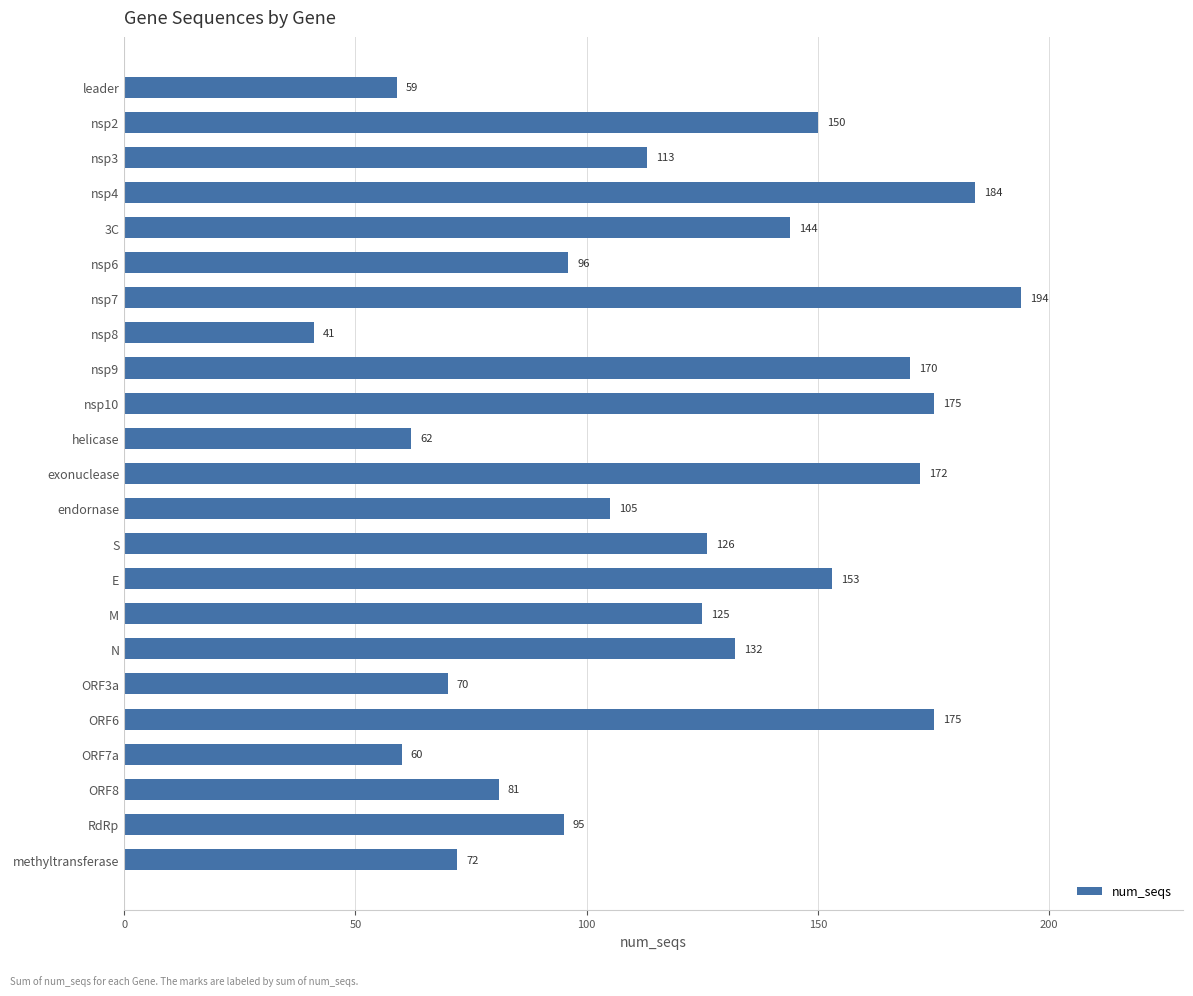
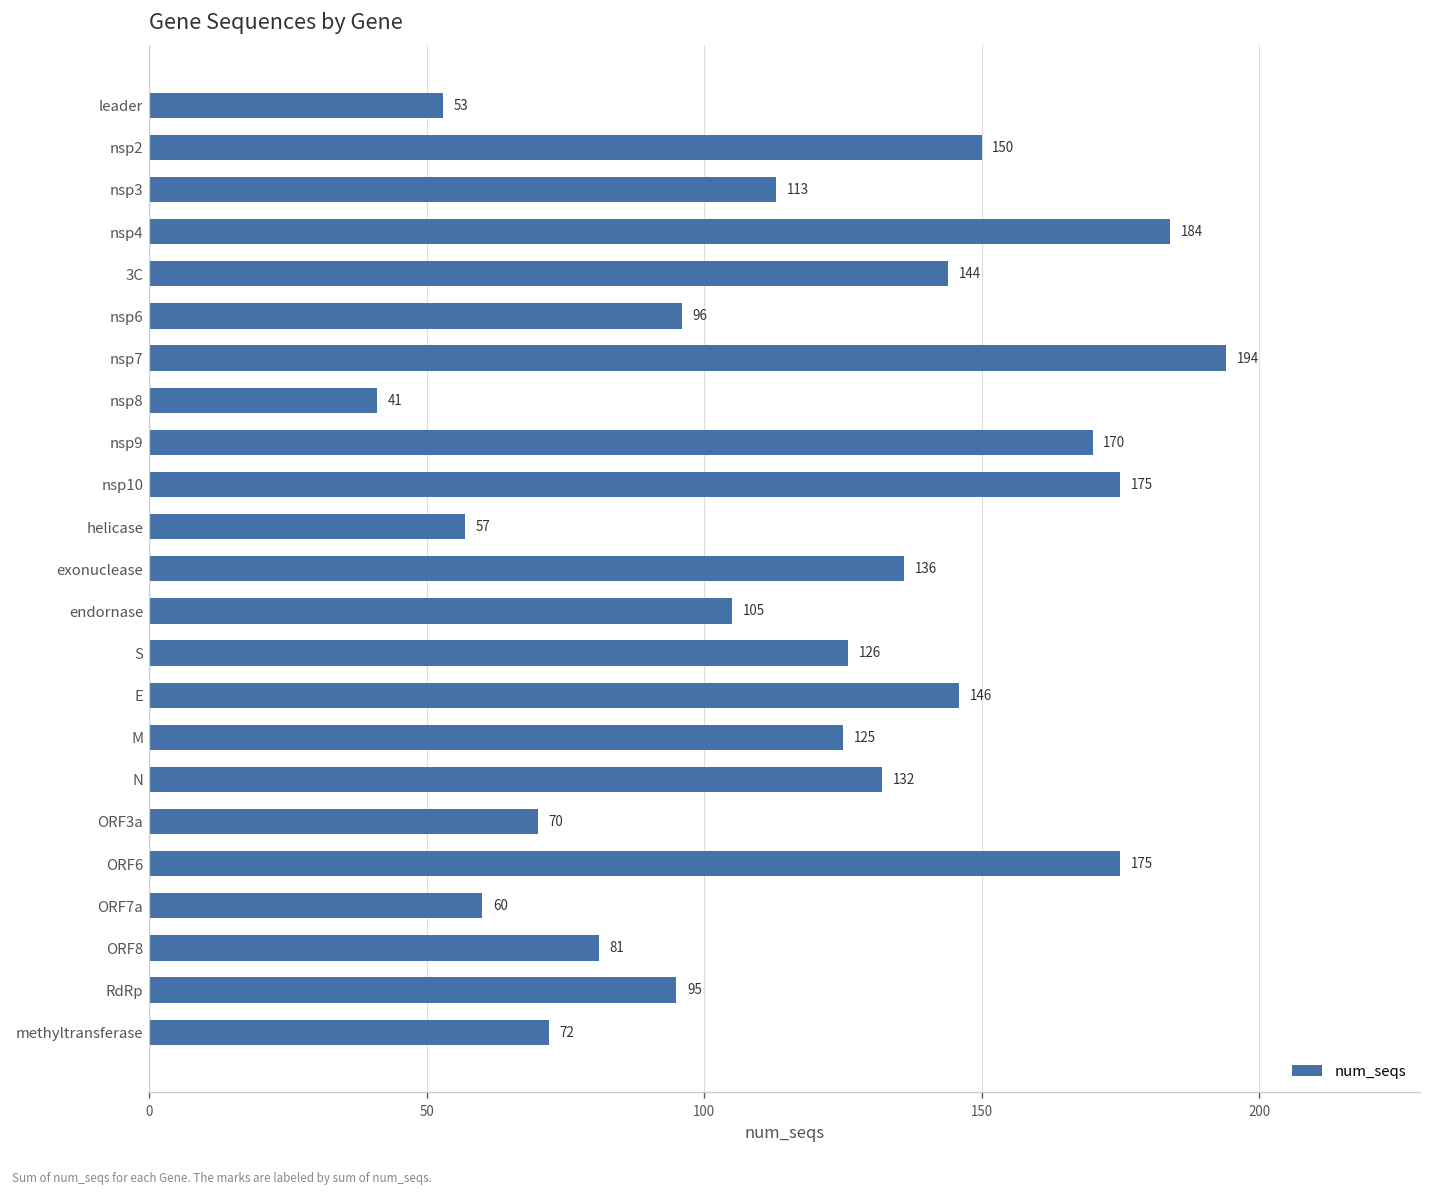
  {
-   "leader": 59,
+   "leader": 53,
    "nsp2": 150,
    "nsp3": 113,
    "nsp4": 184,
    "3C": 144,
    "nsp6": 96,
    "nsp7": 194,
    "nsp8": 41,
    "nsp9": 170,
    "nsp10": 175,
-   "helicase": 62,
-   "exonuclease": 172,
+   "helicase": 57,
+   "exonuclease": 136,
    "endornase": 105,
    "S": 126,
-   "E": 153,
+   "E": 146,
    "M": 125,
    "N": 132,
    "ORF3a": 70,
    "ORF6": 175,
    "ORF7a": 60,
    "ORF8": 81,
    "RdRp": 95,
    "methyltransferase": 72
  }
